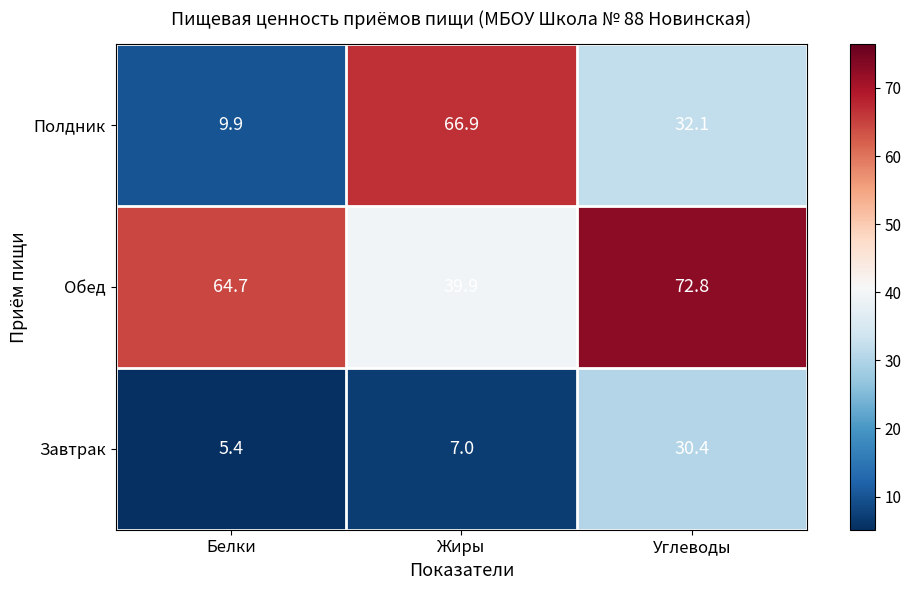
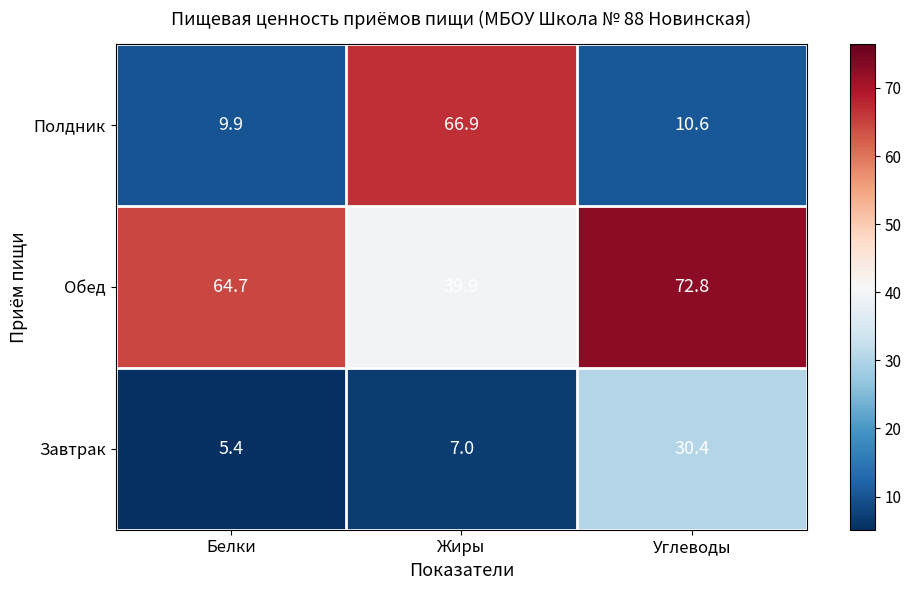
  {
    "Полдник": {
      "Белки": 9.9,
      "Жиры": 66.9,
-     "Углеводы": 32.1
+     "Углеводы": 10.6
    },
    "Обед": {
      "Белки": 64.7,
      "Углеводы": 72.8
    },
    "Завтрак": {
      "Белки": 5.4,
      "Жиры": 7.0,
      "Углеводы": 30.4
    }
  }
